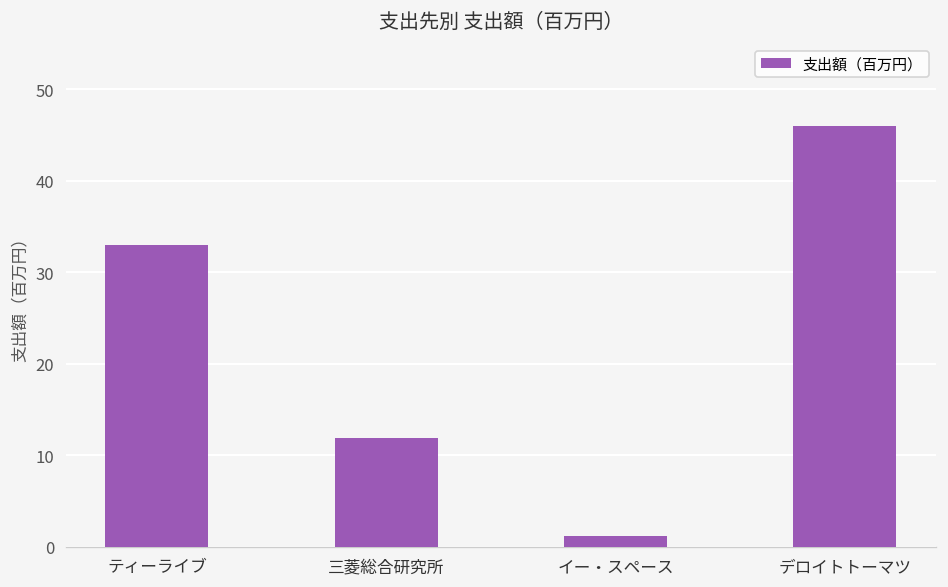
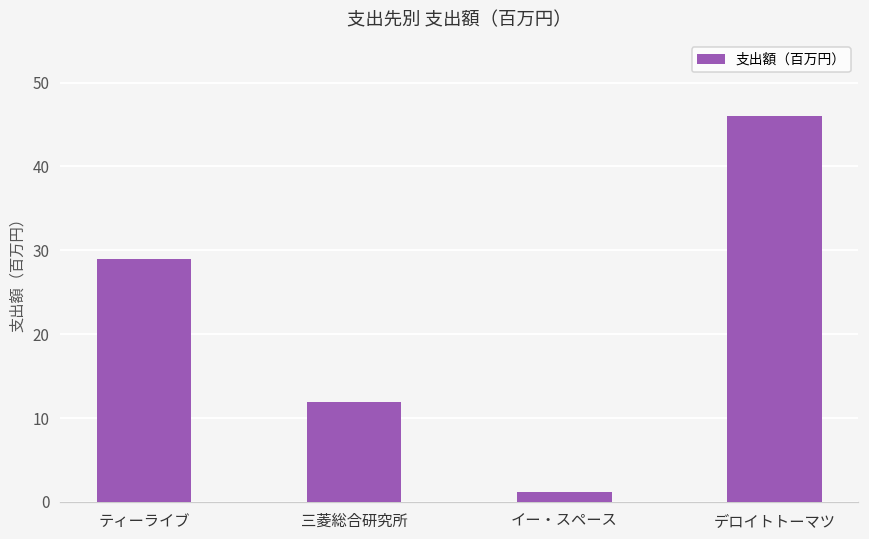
  {
-   "ティーライブ": 33,
+   "ティーライブ": 29,
    "三菱総合研究所": 12,
    "イー・スペース": 1,
    "デロイトトーマツ": 46
  }
